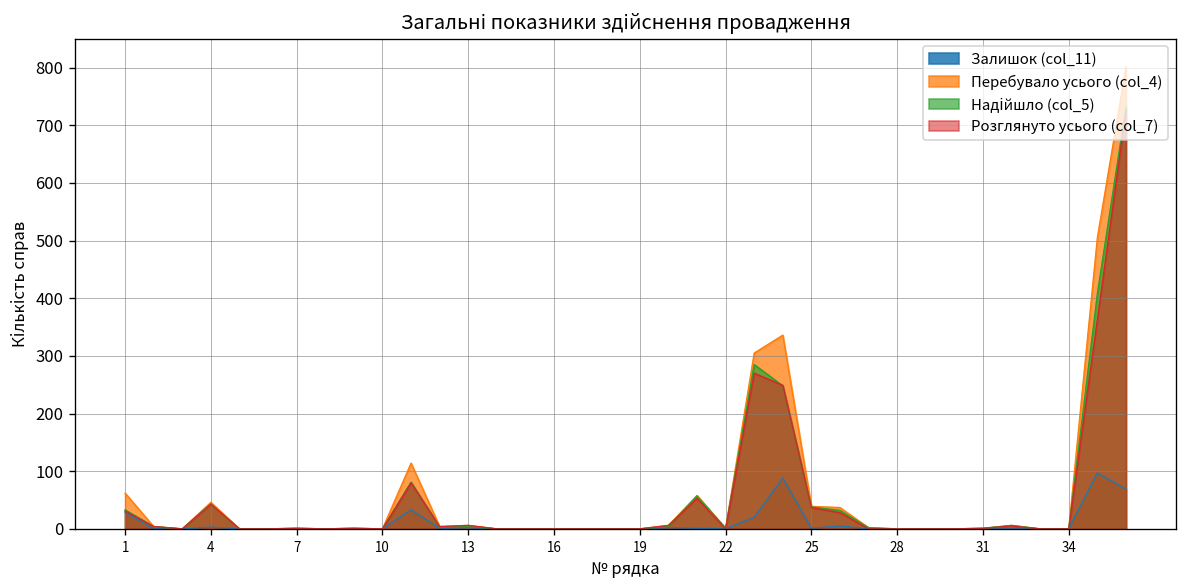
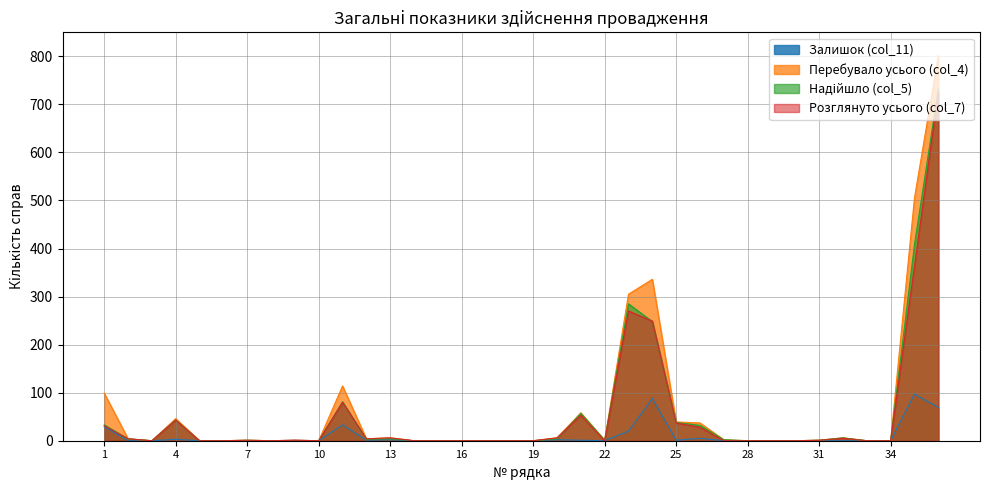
  {
    "Залишок (col_11)": {
      "4": 0,
      "25": 0
    },
    "Перебувало усього (col_4)": {
-     "1": 60
+     "1": 100
    }
  }
